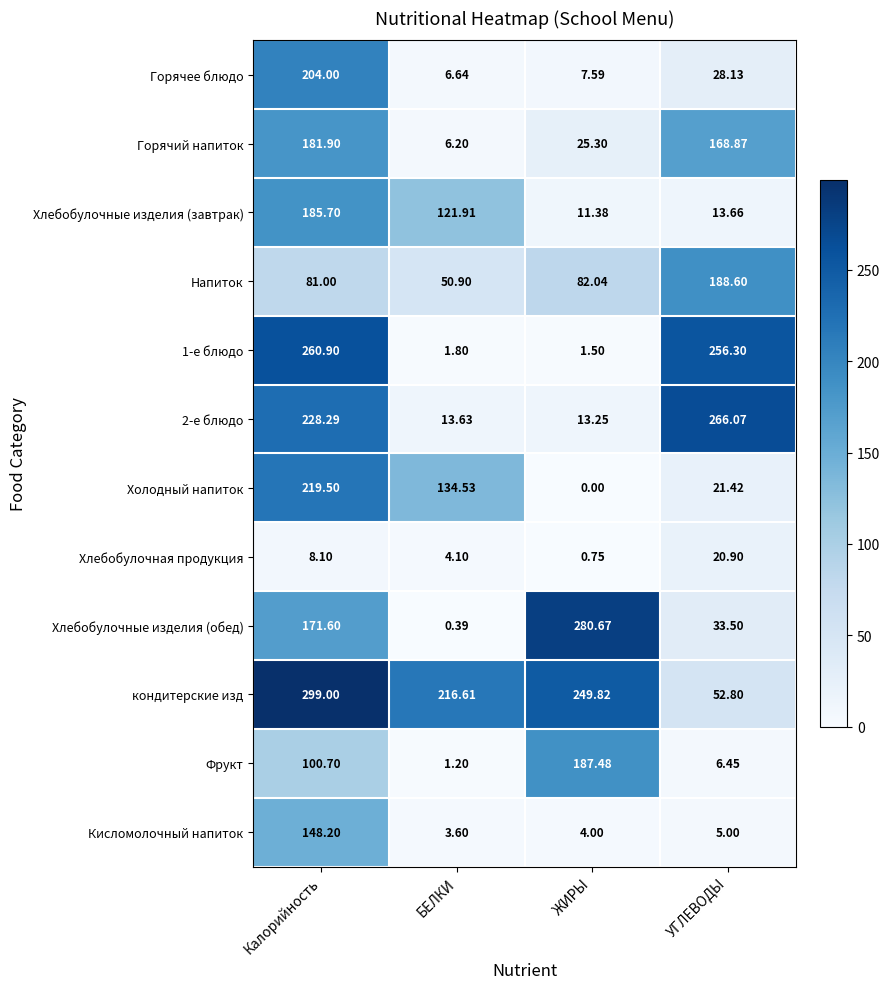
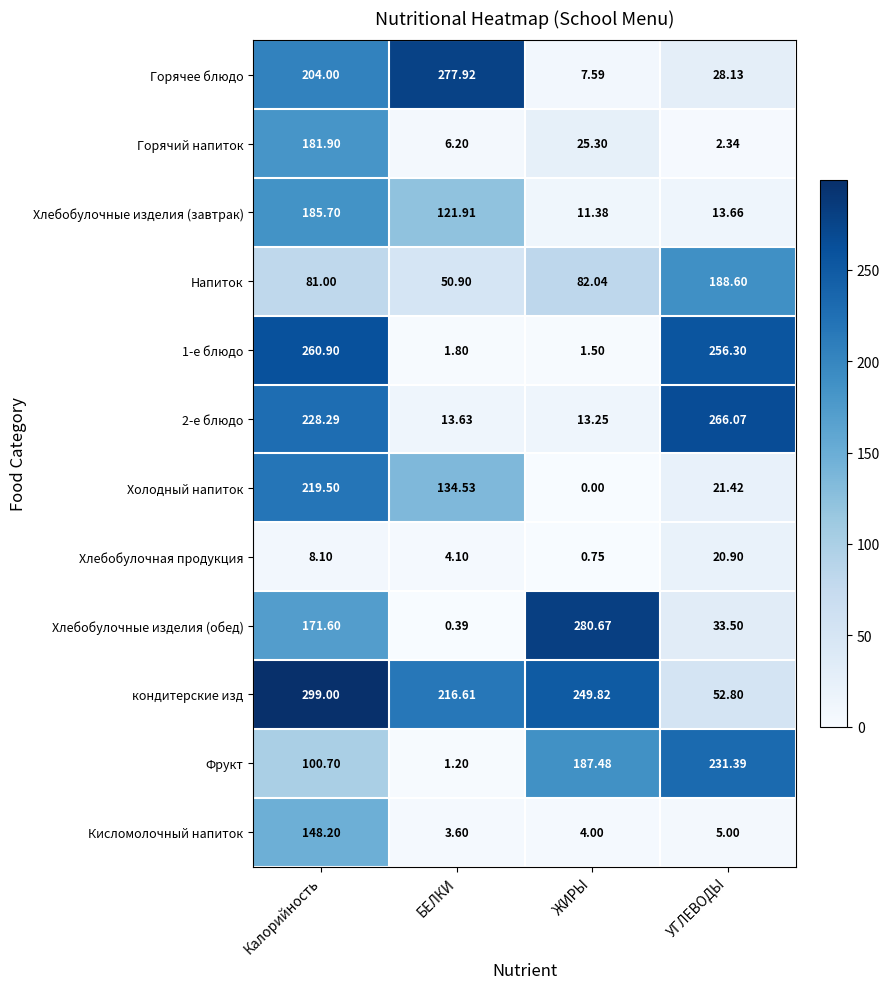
  {
    "Горячее блюдо": {
      "Калорийность": 204.00,
-     "БЕЛКИ": 6.64,
+     "БЕЛКИ": 277.92,
      "ЖИРЫ": 7.59,
      "УГЛЕВОДЫ": 28.13
    },
    "Горячий напиток": {
      "Калорийность": 181.90,
      "БЕЛКИ": 6.20,
      "ЖИРЫ": 25.30,
-     "УГЛЕВОДЫ": 168.87
+     "УГЛЕВОДЫ": 2.34
    },
    "Хлебобулочные изделия (завтрак)": {
      "Калорийность": 185.70,
      "БЕЛКИ": 121.91,
      "ЖИРЫ": 11.38,
      "УГЛЕВОДЫ": 13.66
    },
    "Напиток": {
      "Калорийность": 81.00,
      "БЕЛКИ": 50.90,
      "ЖИРЫ": 82.04,
      "УГЛЕВОДЫ": 188.60
    },
    "1-е блюдо": {
      "Калорийность": 260.90,
      "БЕЛКИ": 1.80,
      "ЖИРЫ": 1.50,
      "УГЛЕВОДЫ": 256.30
    },
    "2-е блюдо": {
      "Калорийность": 228.29,
      "БЕЛКИ": 13.63,
      "ЖИРЫ": 13.25,
      "УГЛЕВОДЫ": 266.07
    },
    "Холодный напиток": {
      "Калорийность": 219.50,
      "БЕЛКИ": 134.53,
      "ЖИРЫ": 0.00,
      "УГЛЕВОДЫ": 21.42
    },
    "Хлебобулочная продукция": {
      "Калорийность": 8.10,
      "БЕЛКИ": 4.10,
      "ЖИРЫ": 0.75,
      "УГЛЕВОДЫ": 20.90
    },
    "Хлебобулочные изделия (обед)": {
      "Калорийность": 171.60,
      "БЕЛКИ": 0.39,
      "ЖИРЫ": 280.67,
      "УГЛЕВОДЫ": 33.50
    },
    "кондитерские изд": {
      "Калорийность": 299.00,
      "БЕЛКИ": 216.61,
      "ЖИРЫ": 249.82,
      "УГЛЕВОДЫ": 52.80
    },
    "Фрукт": {
      "Калорийность": 100.70,
      "БЕЛКИ": 1.20,
      "ЖИРЫ": 187.48,
-     "УГЛЕВОДЫ": 6.45
+     "УГЛЕВОДЫ": 231.39
    },
    "Кисломолочный напиток": {
      "Калорийность": 148.20,
      "БЕЛКИ": 3.60,
      "ЖИРЫ": 4.00,
      "УГЛЕВОДЫ": 5.00
    }
  }
